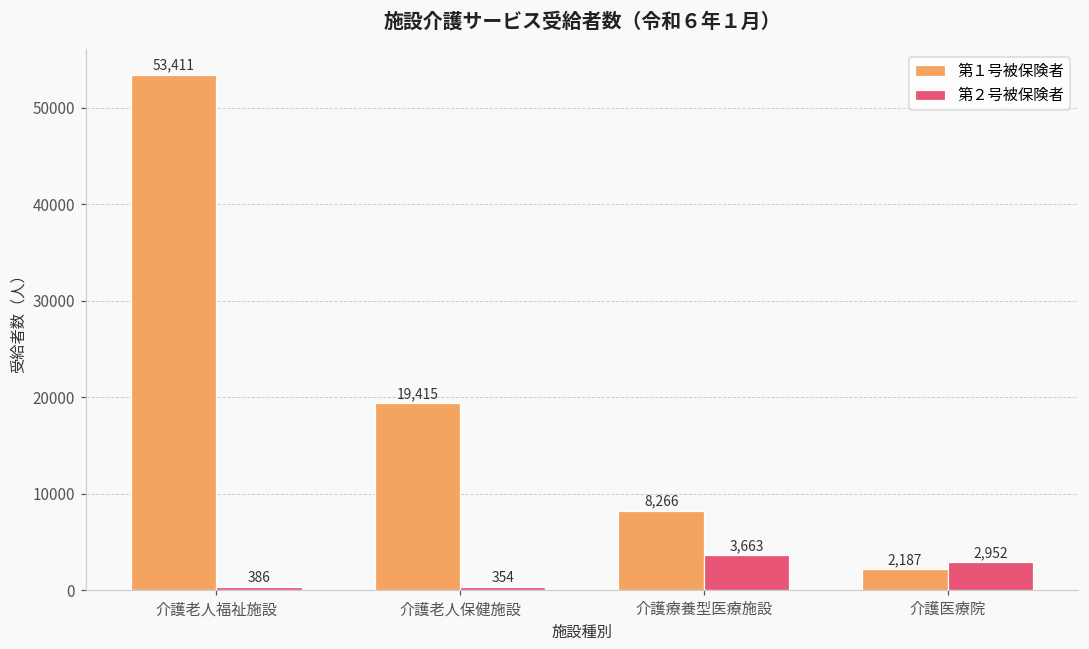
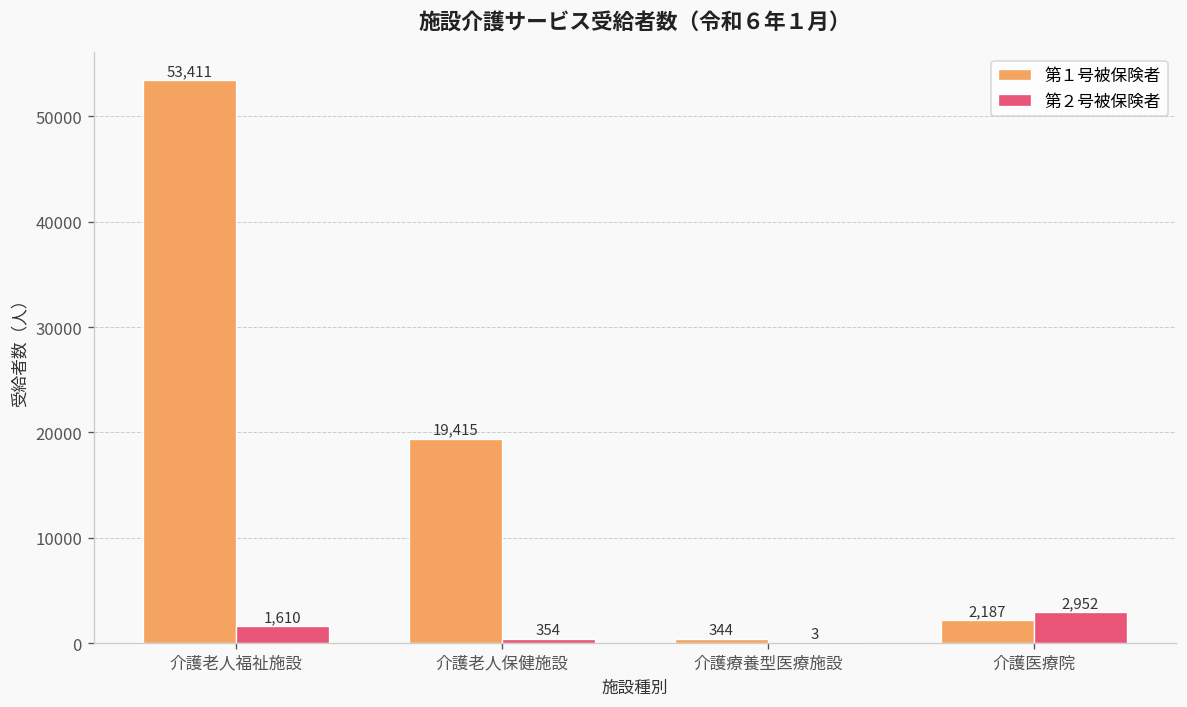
  {
    "第１号被保険者": {
      "介護老人福祉施設": "53,411",
      "介護老人保健施設": "19,415",
-     "介護療養型医療施設": "8,266",
+     "介護療養型医療施設": "344",
      "介護医療院": "2,187"
    },
    "第２号被保険者": {
-     "介護老人福祉施設": "386",
+     "介護老人福祉施設": "1,610",
      "介護老人保健施設": "354",
-     "介護療養型医療施設": "3,663",
+     "介護療養型医療施設": "3",
      "介護医療院": "2,952"
    }
  }
